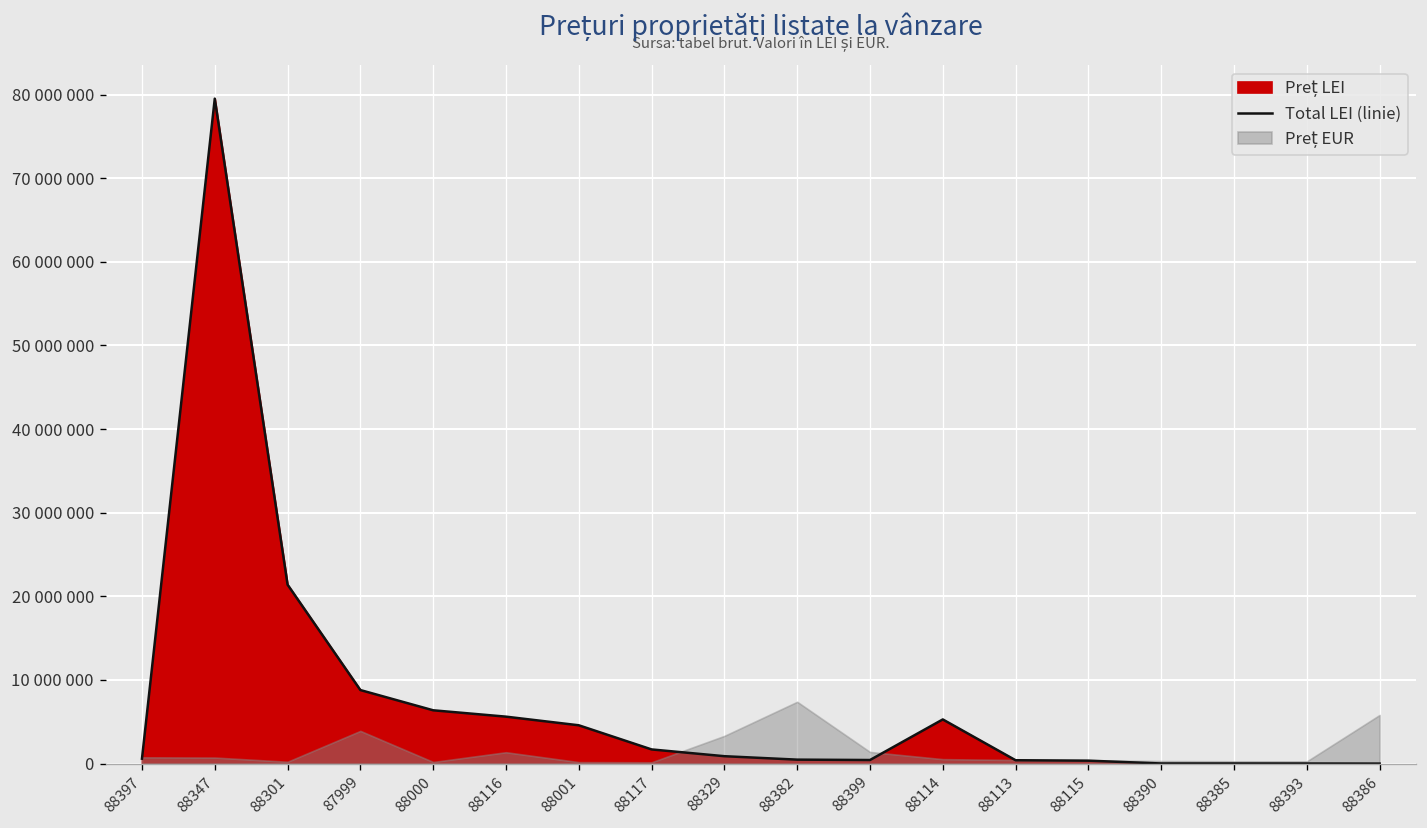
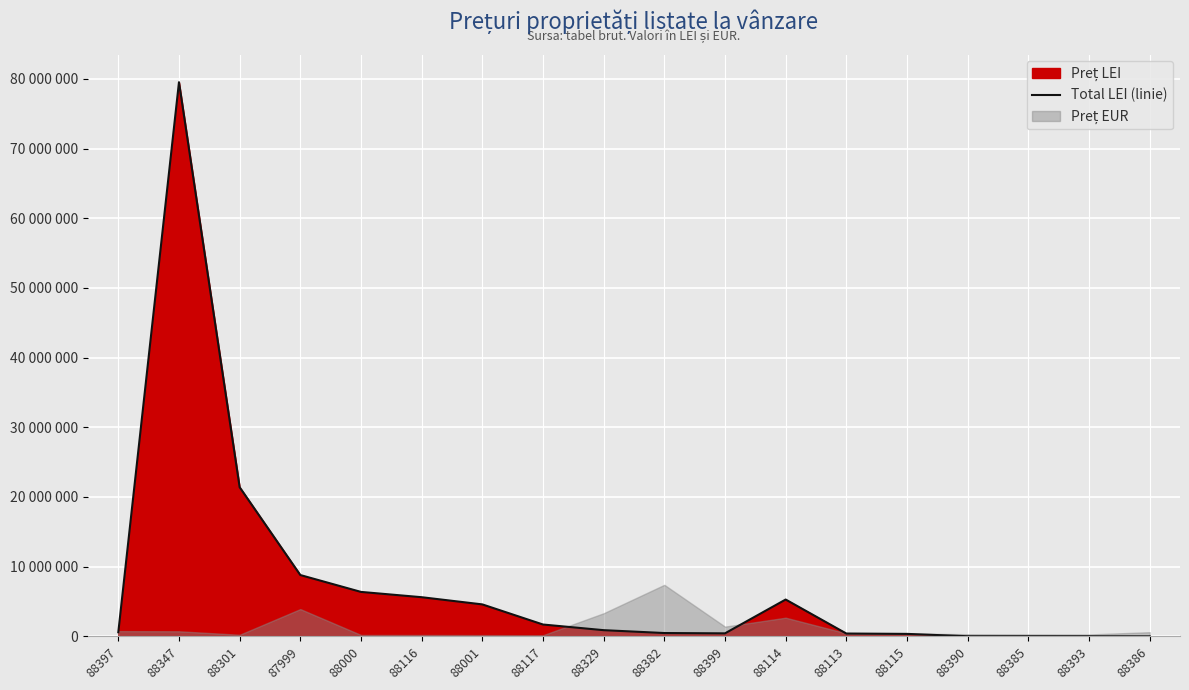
  {
    "Preț LEI": {
      "88347": 80000000,
      "88301": 21000000,
      "87999": 9000000,
      "88000": 6000000,
      "88116": 6000000,
      "88001": 5000000,
      "88117": 2000000,
      "88329": 1000000,
      "88382": 0,
      "88399": 0,
      "88114": 5000000,
      "88386": 0
    },
    "Preț EUR": {
      "88347": 1000000,
      "87999": 4000000,
-     "88116": 1000000,
+     "88116": 0,
      "88329": 3000000,
      "88382": 7000000,
      "88399": 1000000,
-     "88114": 1000000,
-     "88386": 6000000
+     "88114": 3000000,
+     "88386": 1000000
    }
  }
